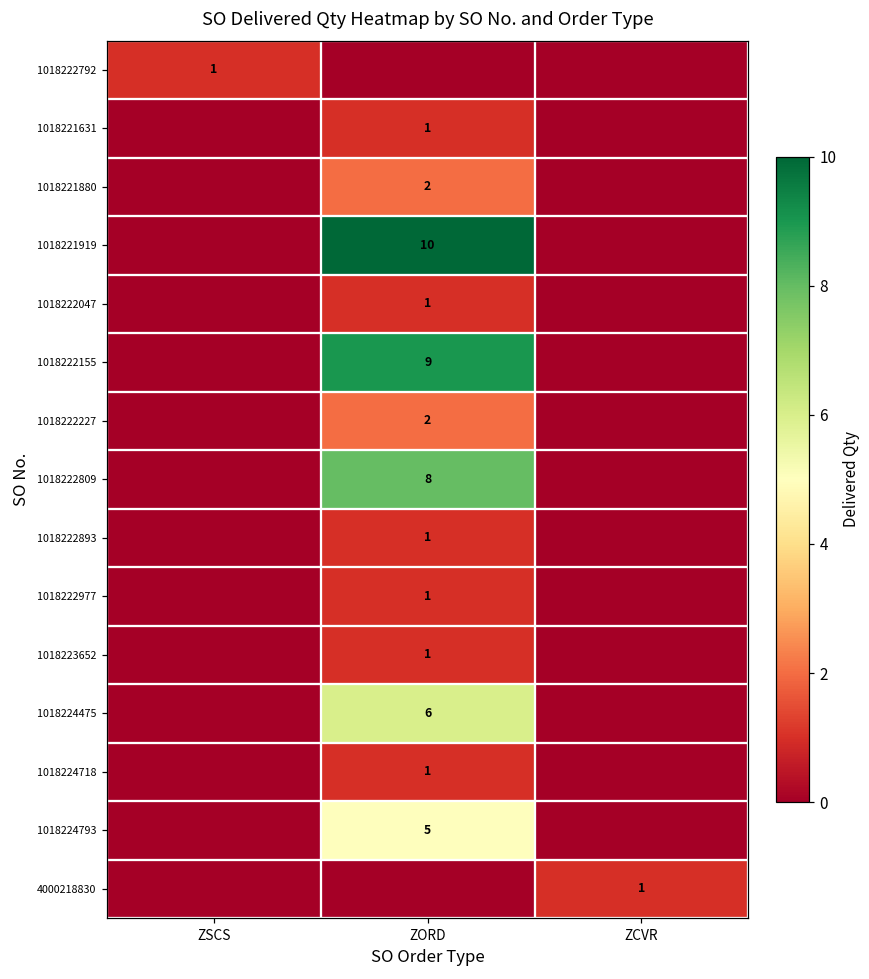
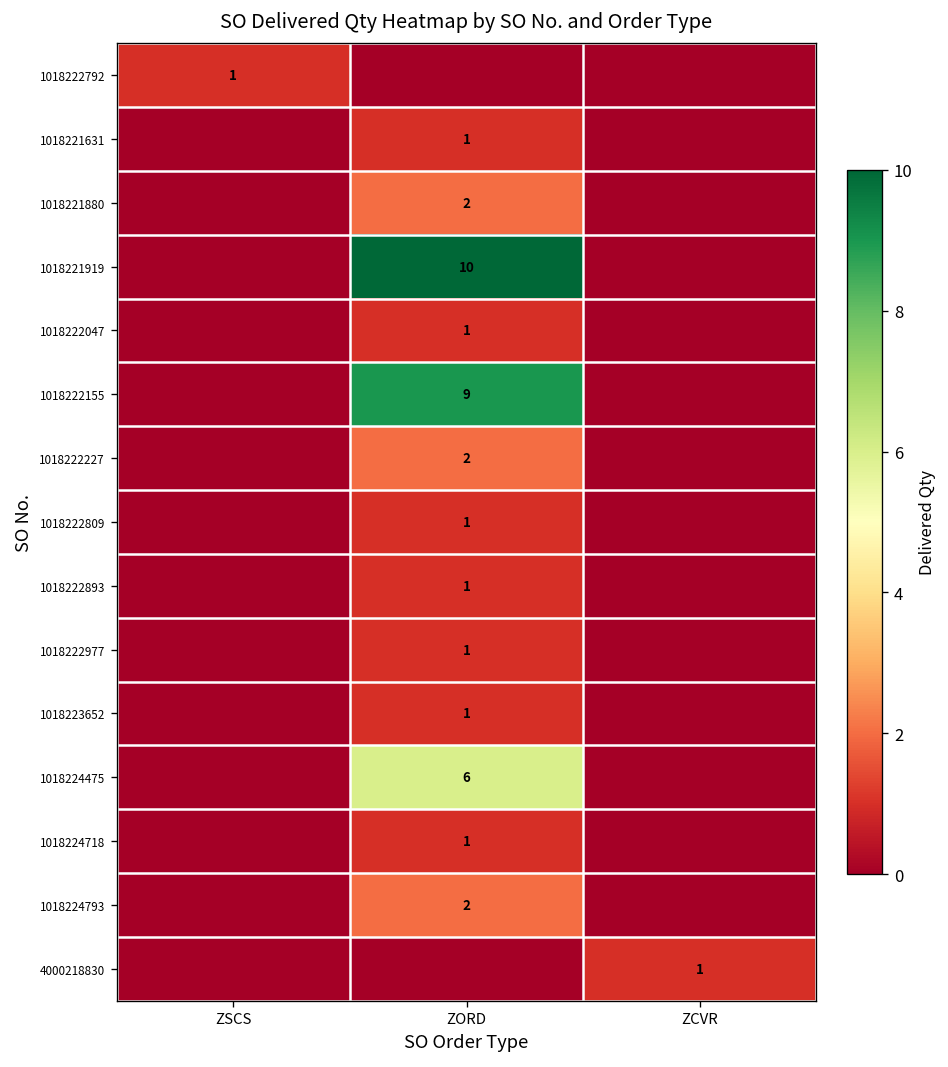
  {
    "1018222792": {
      "ZSCS": 1
    },
    "1018221631": {
      "ZORD": 1
    },
    "1018221880": {
      "ZORD": 2
    },
    "1018221919": {
      "ZORD": 10
    },
    "1018222047": {
      "ZORD": 1
    },
    "1018222155": {
      "ZORD": 9
    },
    "1018222227": {
      "ZORD": 2
    },
    "1018222809": {
-     "ZORD": 8
+     "ZORD": 1
    },
    "1018222893": {
      "ZORD": 1
    },
    "1018222977": {
      "ZORD": 1
    },
    "1018223652": {
      "ZORD": 1
    },
    "1018224475": {
      "ZORD": 6
    },
    "1018224718": {
      "ZORD": 1
    },
    "1018224793": {
-     "ZORD": 5
+     "ZORD": 2
    },
    "4000218830": {
      "ZCVR": 1
    }
  }
